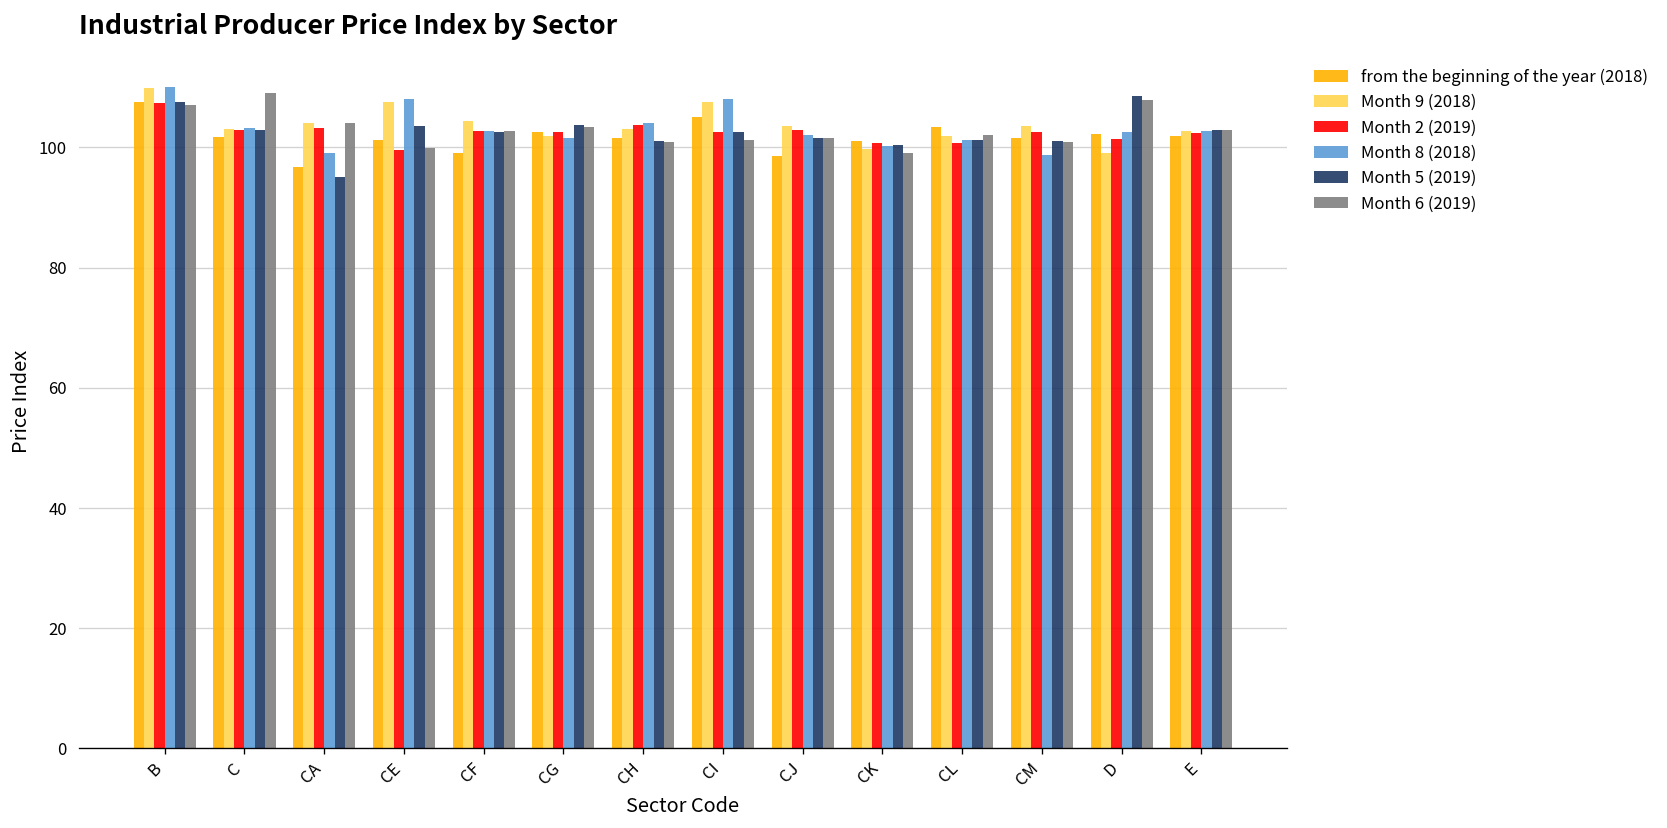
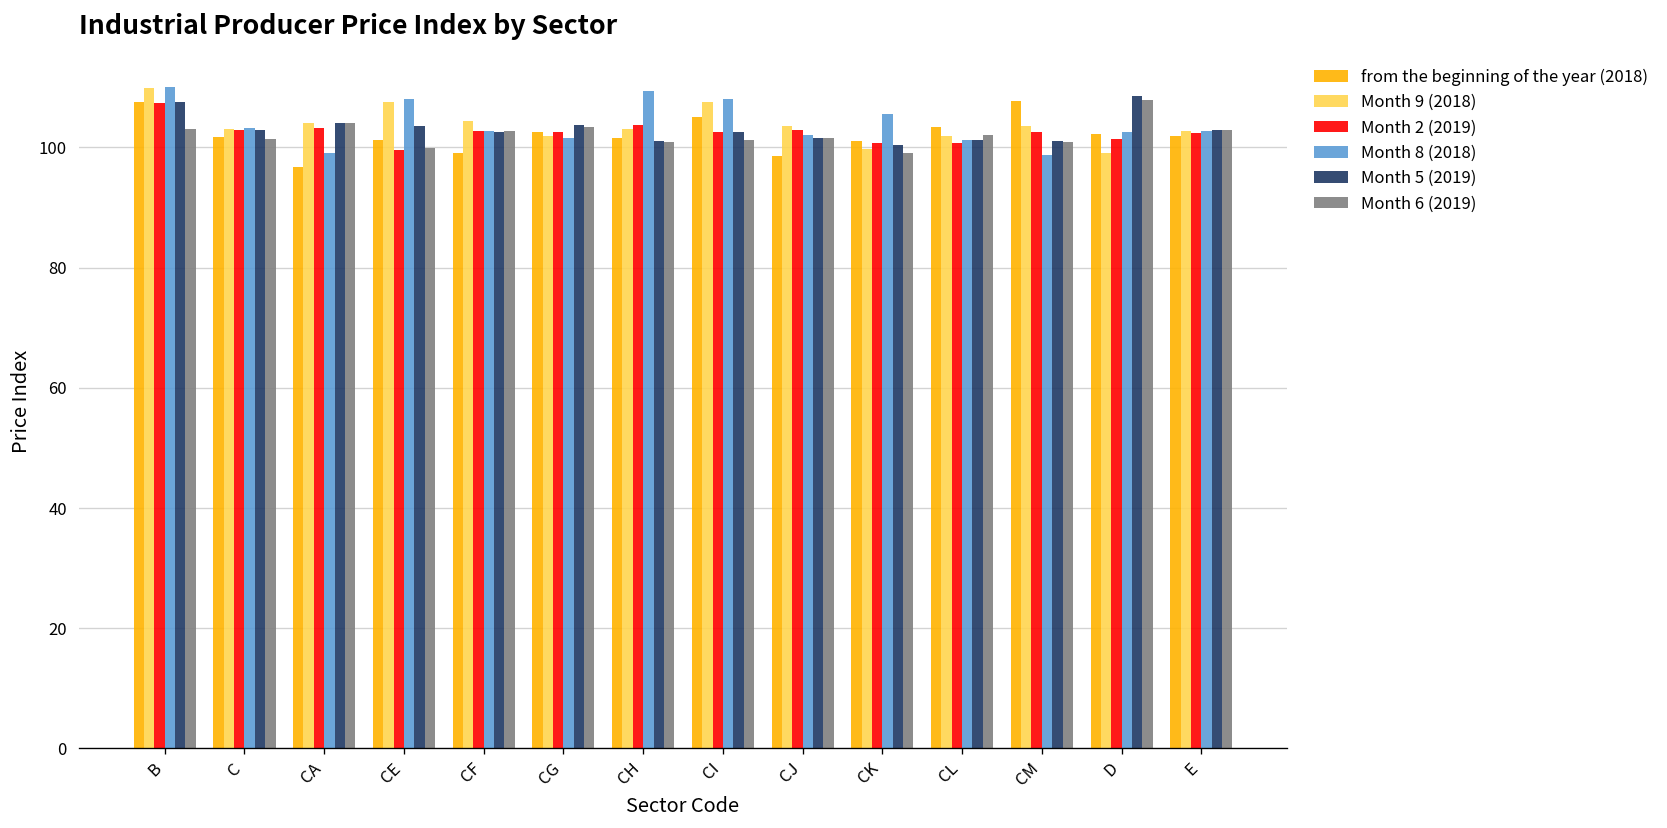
  {
    "from the beginning of the year (2018)": {
      "B": 108,
      "C": 102,
      "CA": 97,
      "CE": 101,
      "CF": 99,
      "CG": 103,
      "CH": 102,
      "CI": 105,
      "CJ": 99,
      "CK": 101,
      "CL": 103,
-     "CM": 102,
+     "CM": 108,
      "D": 102,
      "E": 102
    },
    "Month 9 (2018)": {
      "B": 110,
      "C": 103,
      "CA": 104,
      "CE": 108,
      "CF": 104,
      "CG": 102,
      "CH": 103,
      "CI": 108,
      "CJ": 104,
      "CK": 100,
      "CL": 102,
      "CM": 104,
      "D": 99,
      "E": 103
    },
    "Month 2 (2019)": {
      "B": 107,
      "C": 103,
      "CA": 103,
      "CE": 100,
      "CF": 103,
      "CG": 103,
      "CH": 104,
      "CI": 103,
      "CJ": 103,
      "CK": 101,
      "CL": 101,
      "CM": 103,
      "D": 101,
      "E": 102
    },
    "Month 8 (2018)": {
      "B": 110,
      "C": 103,
      "CA": 99,
      "CE": 108,
      "CF": 103,
      "CG": 102,
-     "CH": 104,
+     "CH": 109,
      "CI": 108,
      "CJ": 102,
-     "CK": 100,
+     "CK": 106,
      "CL": 101,
      "CM": 99,
      "D": 103,
      "E": 103
    },
    "Month 5 (2019)": {
      "B": 108,
      "C": 103,
-     "CA": 95,
+     "CA": 104,
      "CE": 104,
      "CF": 103,
      "CG": 104,
      "CH": 101,
      "CI": 103,
      "CJ": 102,
      "CK": 100,
      "CL": 101,
      "CM": 101,
      "D": 109,
      "E": 103
    },
    "Month 6 (2019)": {
-     "B": 107,
-     "C": 109,
+     "B": 103,
+     "C": 101,
      "CA": 104,
      "CE": 100,
      "CF": 103,
      "CG": 103,
      "CH": 101,
      "CI": 101,
      "CJ": 102,
      "CK": 99,
      "CL": 102,
      "CM": 101,
      "D": 108,
      "E": 103
    }
  }
